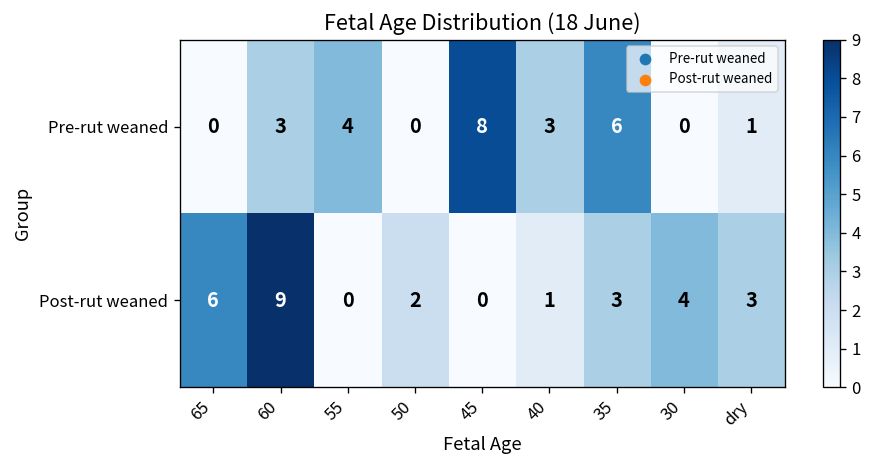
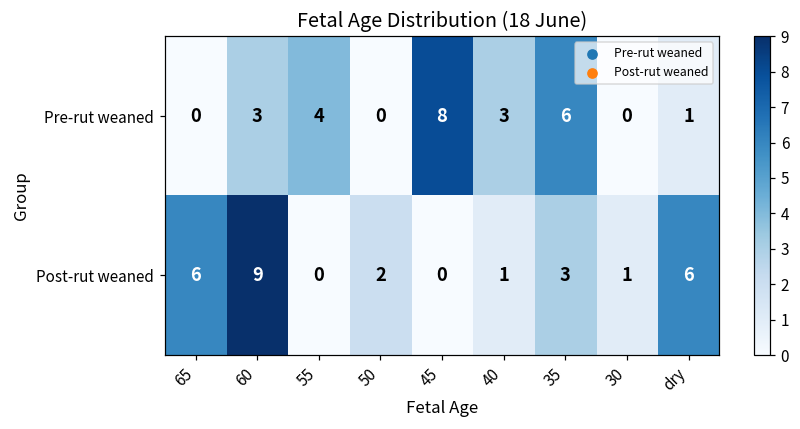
  {
    "Pre-rut weaned": {
      "65": 0,
      "60": 3,
      "55": 4,
      "50": 0,
      "45": 8,
      "40": 3,
      "35": 6,
      "30": 0,
      "dry": 1
    },
    "Post-rut weaned": {
      "65": 6,
      "60": 9,
      "55": 0,
      "50": 2,
      "45": 0,
      "40": 1,
      "35": 3,
-     "30": 4,
-     "dry": 3
+     "30": 1,
+     "dry": 6
    }
  }
